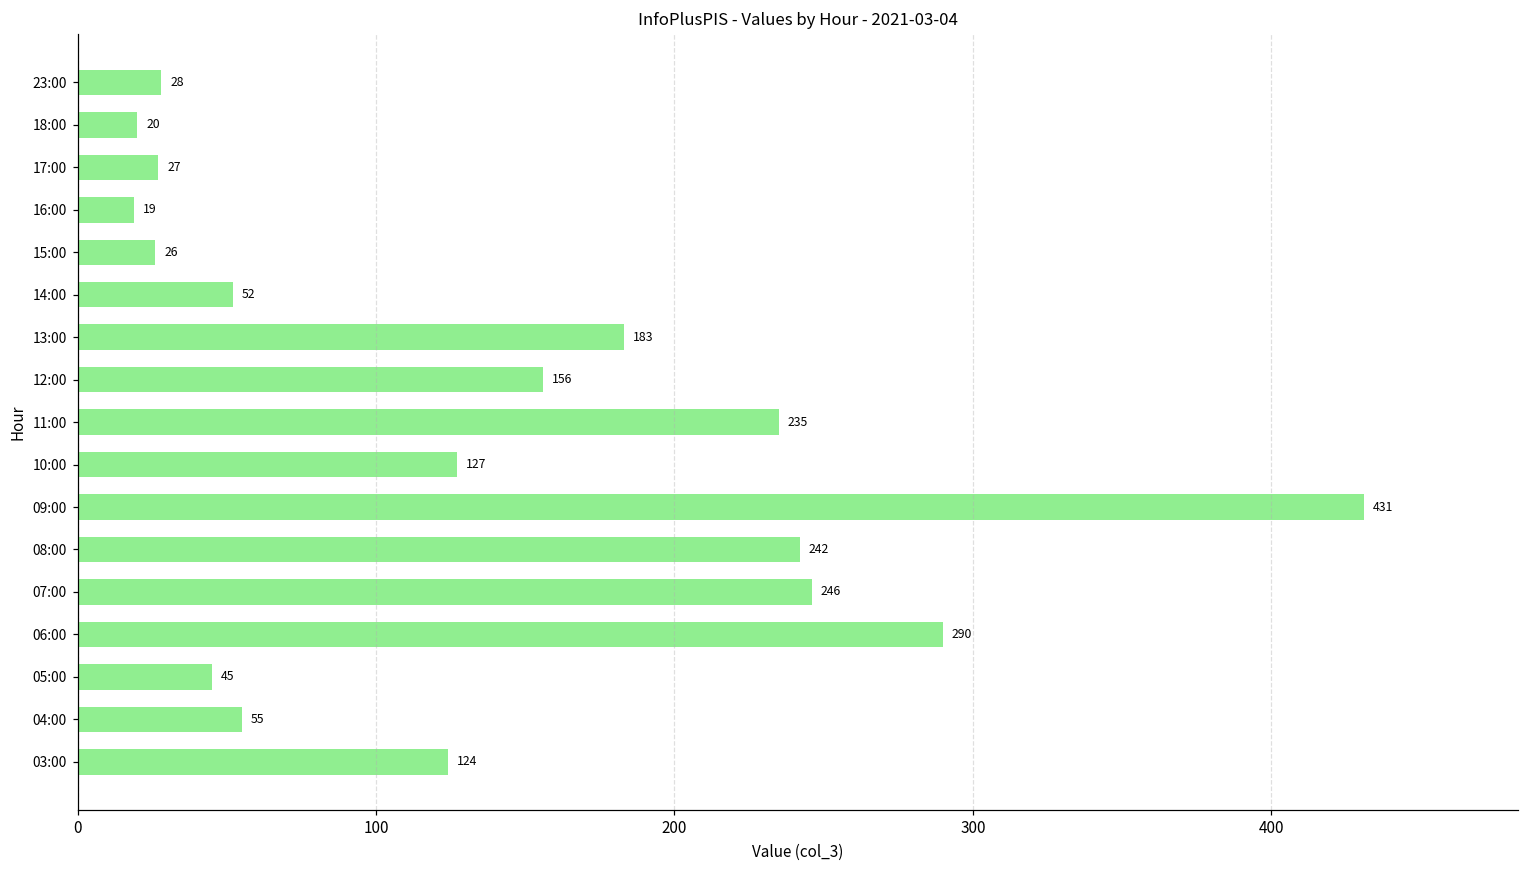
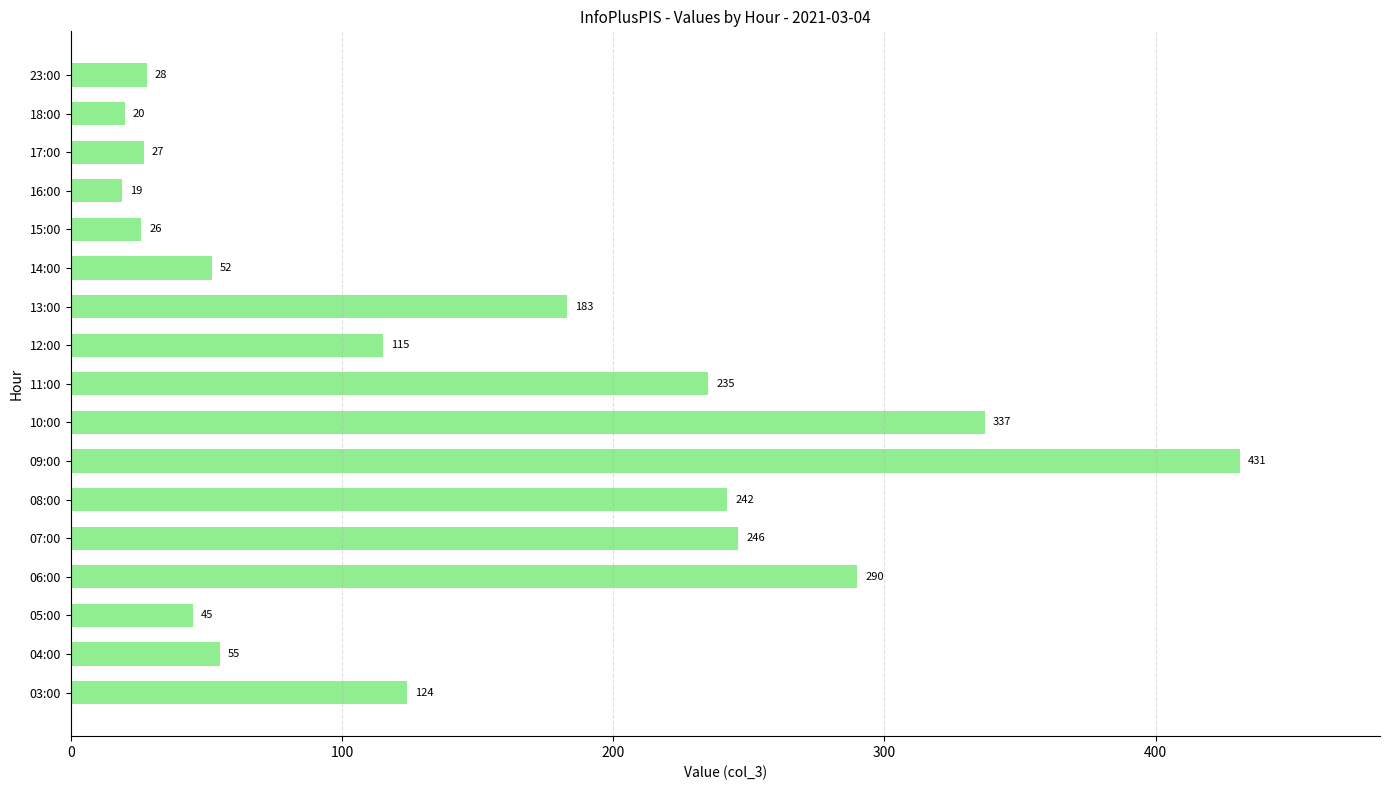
  {
    "23:00": 28,
    "18:00": 20,
    "17:00": 27,
    "16:00": 19,
    "15:00": 26,
    "14:00": 52,
    "13:00": 183,
-   "12:00": 156,
+   "12:00": 115,
    "11:00": 235,
-   "10:00": 127,
+   "10:00": 337,
    "09:00": 431,
    "08:00": 242,
    "07:00": 246,
    "06:00": 290,
    "05:00": 45,
    "04:00": 55,
    "03:00": 124
  }
